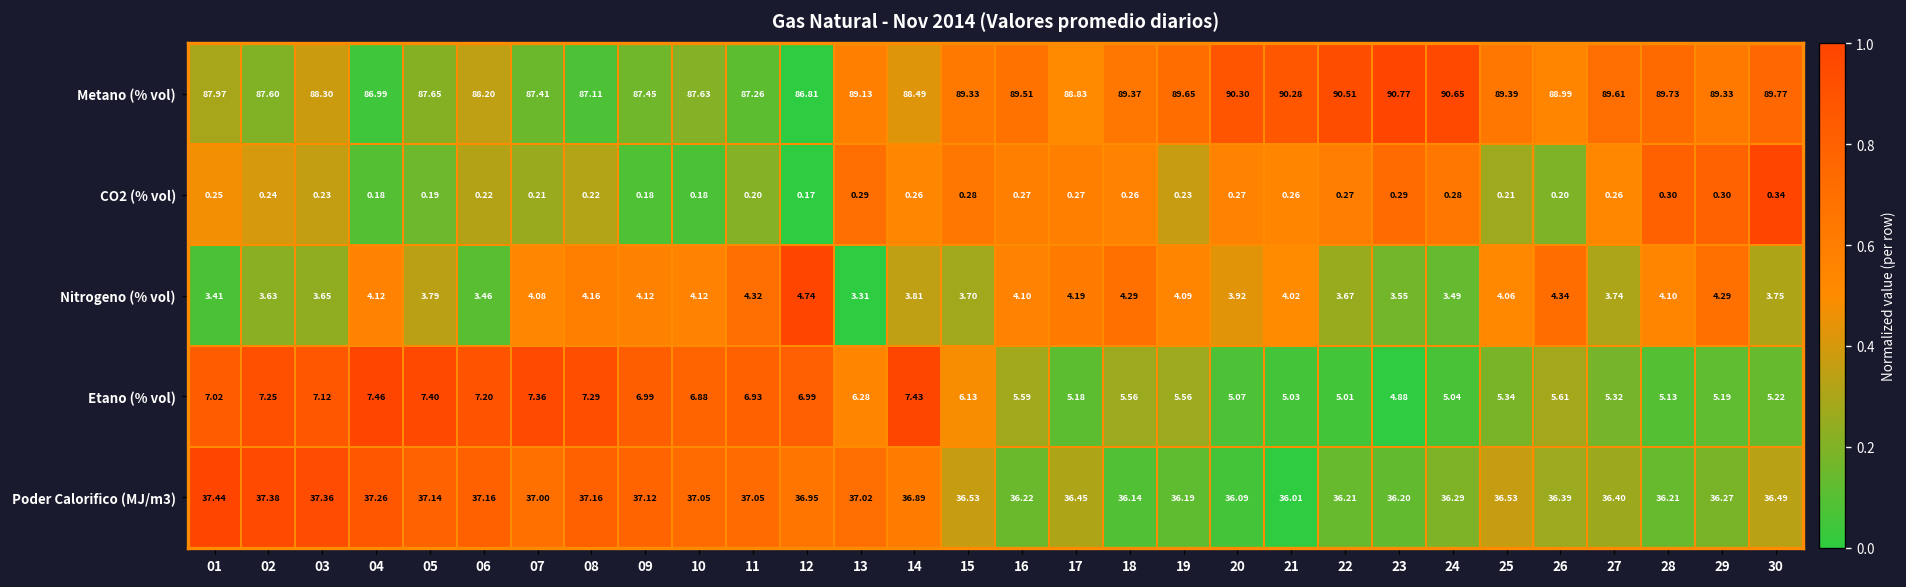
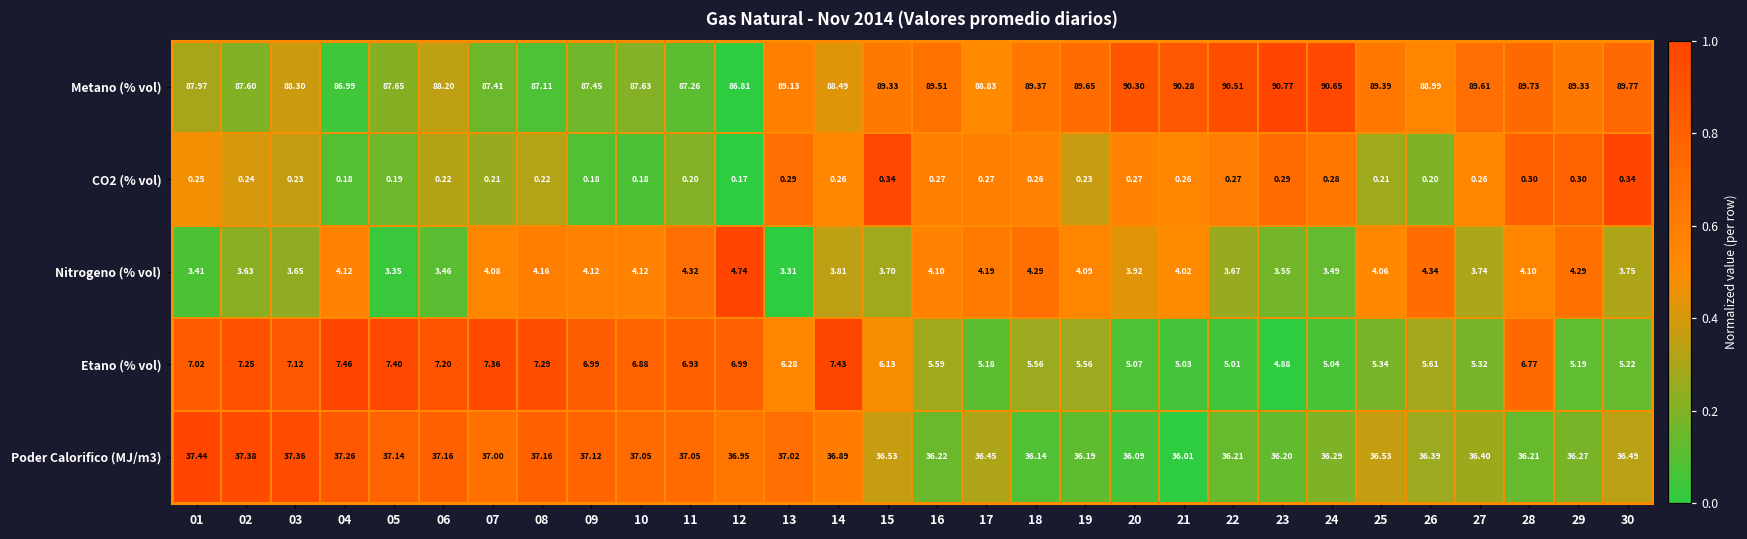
  {
    "Metano (% vol)": {
      "01": 87.97,
      "02": 87.60,
      "03": 88.30,
      "04": 86.99,
      "05": 87.65,
      "06": 88.20,
      "07": 87.41,
      "08": 87.11,
      "09": 87.45,
      "10": 87.63,
      "11": 87.26,
      "12": 86.81,
      "13": 89.13,
      "14": 88.49,
      "15": 89.33,
      "16": 89.51,
      "17": 88.83,
      "18": 89.37,
      "19": 89.65,
      "20": 90.30,
      "21": 90.28,
      "22": 90.51,
      "23": 90.77,
      "24": 90.65,
      "25": 89.39,
      "26": 88.99,
      "27": 89.61,
      "28": 89.73,
      "29": 89.33,
      "30": 89.77
    },
    "CO2 (% vol)": {
      "01": 0.25,
      "02": 0.24,
      "03": 0.23,
      "04": 0.18,
      "05": 0.19,
      "06": 0.22,
      "07": 0.21,
      "08": 0.22,
      "09": 0.18,
      "10": 0.18,
      "11": 0.20,
      "12": 0.17,
      "13": 0.29,
      "14": 0.26,
-     "15": 0.28,
+     "15": 0.34,
      "16": 0.27,
      "17": 0.27,
      "18": 0.26,
      "19": 0.23,
      "20": 0.27,
      "21": 0.26,
      "22": 0.27,
      "23": 0.29,
      "24": 0.28,
      "25": 0.21,
      "26": 0.20,
      "27": 0.26,
      "28": 0.30,
      "29": 0.30,
      "30": 0.34
    },
    "Nitrogeno (% vol)": {
      "01": 3.41,
      "02": 3.63,
      "03": 3.65,
      "04": 4.12,
-     "05": 3.79,
+     "05": 3.35,
      "06": 3.46,
      "07": 4.08,
      "08": 4.16,
      "09": 4.12,
      "10": 4.12,
      "11": 4.32,
      "12": 4.74,
      "13": 3.31,
      "14": 3.81,
      "15": 3.70,
      "16": 4.10,
      "17": 4.19,
      "18": 4.29,
      "19": 4.09,
      "20": 3.92,
      "21": 4.02,
      "22": 3.67,
      "23": 3.55,
      "24": 3.49,
      "25": 4.06,
      "26": 4.34,
      "27": 3.74,
      "28": 4.10,
      "29": 4.29,
      "30": 3.75
    },
    "Etano (% vol)": {
      "01": 7.02,
      "02": 7.25,
      "03": 7.12,
      "04": 7.46,
      "05": 7.40,
      "06": 7.20,
      "07": 7.36,
      "08": 7.29,
      "09": 6.99,
      "10": 6.88,
      "11": 6.93,
      "12": 6.99,
      "13": 6.28,
      "14": 7.43,
      "15": 6.13,
      "16": 5.59,
      "17": 5.18,
      "18": 5.56,
      "19": 5.56,
      "20": 5.07,
      "21": 5.03,
      "22": 5.01,
      "23": 4.88,
      "24": 5.04,
      "25": 5.34,
      "26": 5.61,
      "27": 5.32,
-     "28": 5.13,
+     "28": 6.77,
      "29": 5.19,
      "30": 5.22
    },
    "Poder Calorifico (MJ/m3)": {
      "01": 37.44,
      "02": 37.38,
      "03": 37.36,
      "04": 37.26,
      "05": 37.14,
      "06": 37.16,
      "07": 37.00,
      "08": 37.16,
      "09": 37.12,
      "10": 37.05,
      "11": 37.05,
      "12": 36.95,
      "13": 37.02,
      "14": 36.89,
      "15": 36.53,
      "16": 36.22,
      "17": 36.45,
      "18": 36.14,
      "19": 36.19,
      "20": 36.09,
      "21": 36.01,
      "22": 36.21,
      "23": 36.20,
      "24": 36.29,
      "25": 36.53,
      "26": 36.39,
      "27": 36.40,
      "28": 36.21,
      "29": 36.27,
      "30": 36.49
    }
  }
